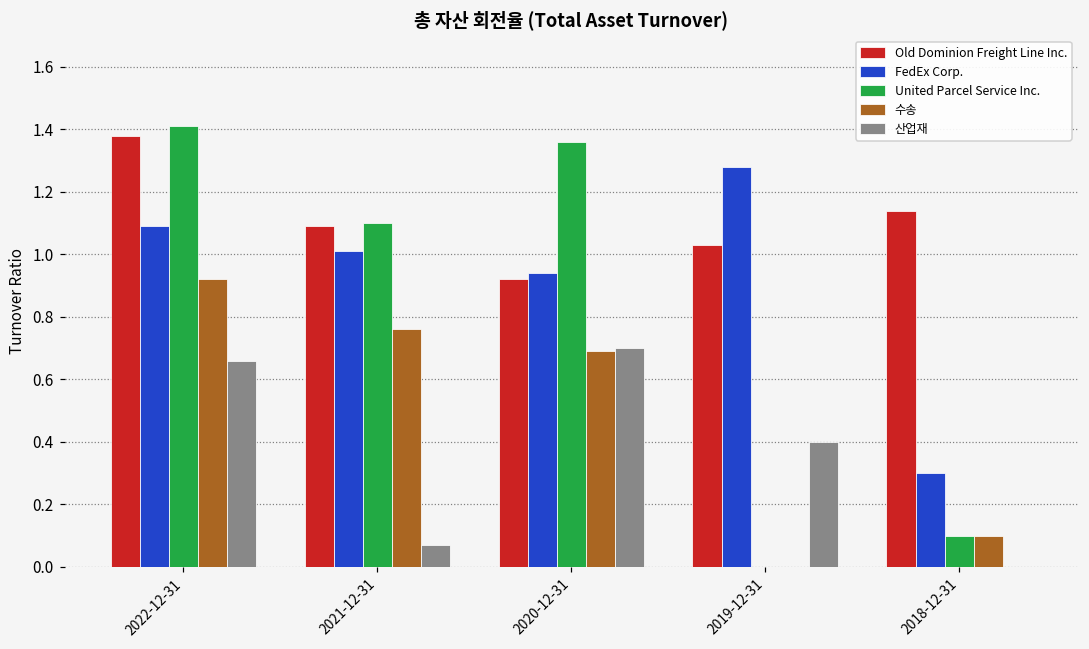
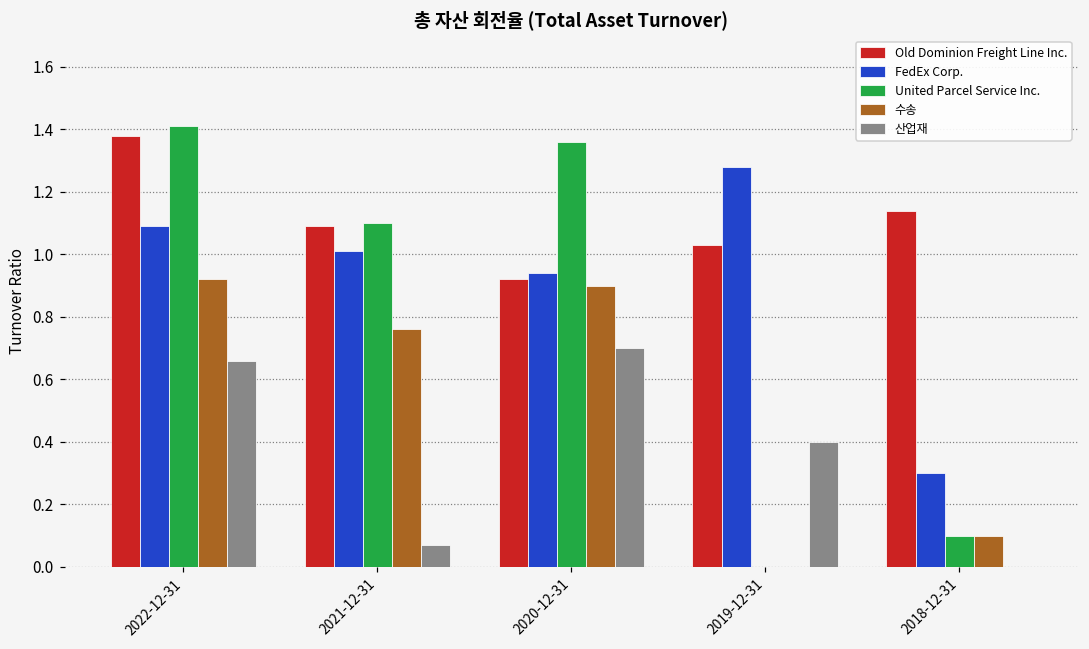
  {
    "Old Dominion Freight Line Inc.": {
      "2022-12-31": 1.38,
      "2021-12-31": 1.09,
      "2020-12-31": 0.92,
      "2019-12-31": 1.03,
      "2018-12-31": 1.14
    },
    "FedEx Corp.": {
      "2022-12-31": 1.09,
      "2021-12-31": 1.01,
      "2020-12-31": 0.94,
      "2019-12-31": 1.28,
      "2018-12-31": 0.30
    },
    "United Parcel Service Inc.": {
      "2022-12-31": 1.41,
      "2021-12-31": 1.10,
      "2020-12-31": 1.36,
      "2019-12-31": 0.00,
      "2018-12-31": 0.10
    },
    "수송": {
      "2022-12-31": 0.92,
      "2021-12-31": 0.76,
-     "2020-12-31": 0.69,
+     "2020-12-31": 0.90,
      "2019-12-31": 0.00,
      "2018-12-31": 0.10
    },
    "산업재": {
      "2022-12-31": 0.66,
      "2021-12-31": 0.07,
      "2020-12-31": 0.70,
      "2019-12-31": 0.40,
      "2018-12-31": 0.00
    }
  }
